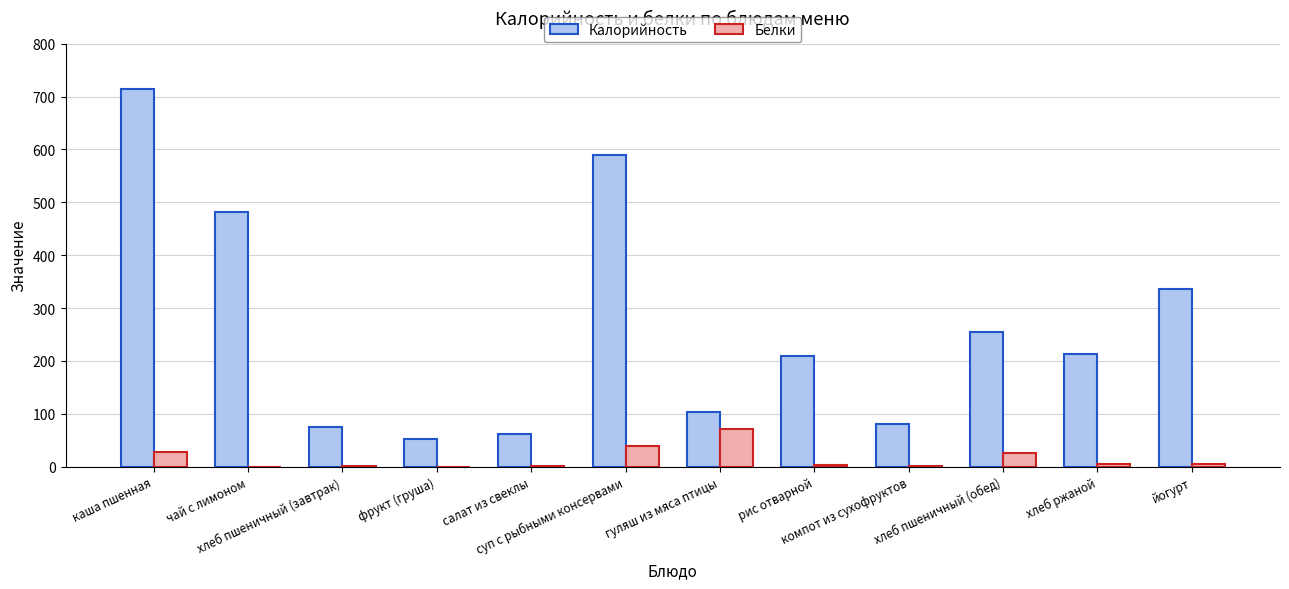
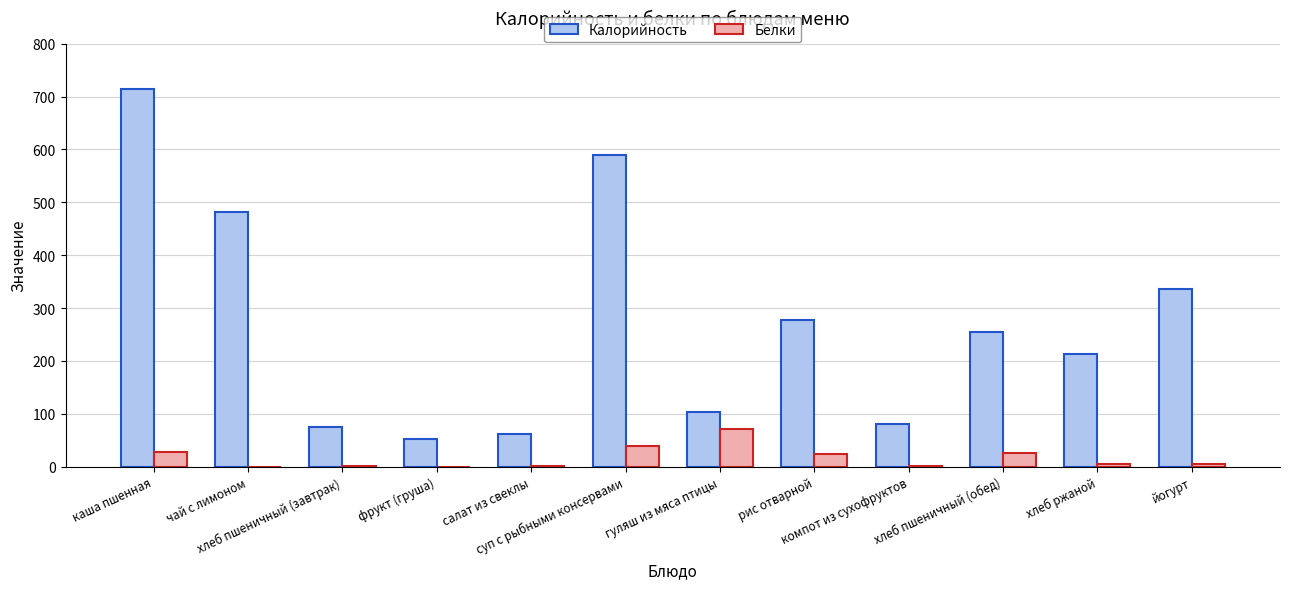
  {
    "Калорийность": {
      "каша пшенная": 720,
      "чай с лимоном": 480,
      "хлеб пшеничный (завтрак)": 80,
      "фрукт (груша)": 50,
      "салат из свеклы": 60,
      "суп с рыбными консервами": 590,
      "гуляш из мяса птицы": 100,
-     "рис отварной": 210,
+     "рис отварной": 280,
      "компот из сухофруктов": 80,
      "хлеб пшеничный (обед)": 250,
      "хлеб ржаной": 210,
      "йогурт": 340
    },
    "Белки": {
      "каша пшенная": 30,
      "чай с лимоном": 0,
      "фрукт (груша)": 0,
      "суп с рыбными консервами": 40,
      "гуляш из мяса птицы": 70,
-     "рис отварной": 0,
+     "рис отварной": 20,
      "хлеб пшеничный (обед)": 30,
      "хлеб ржаной": 10,
      "йогурт": 10
    }
  }
